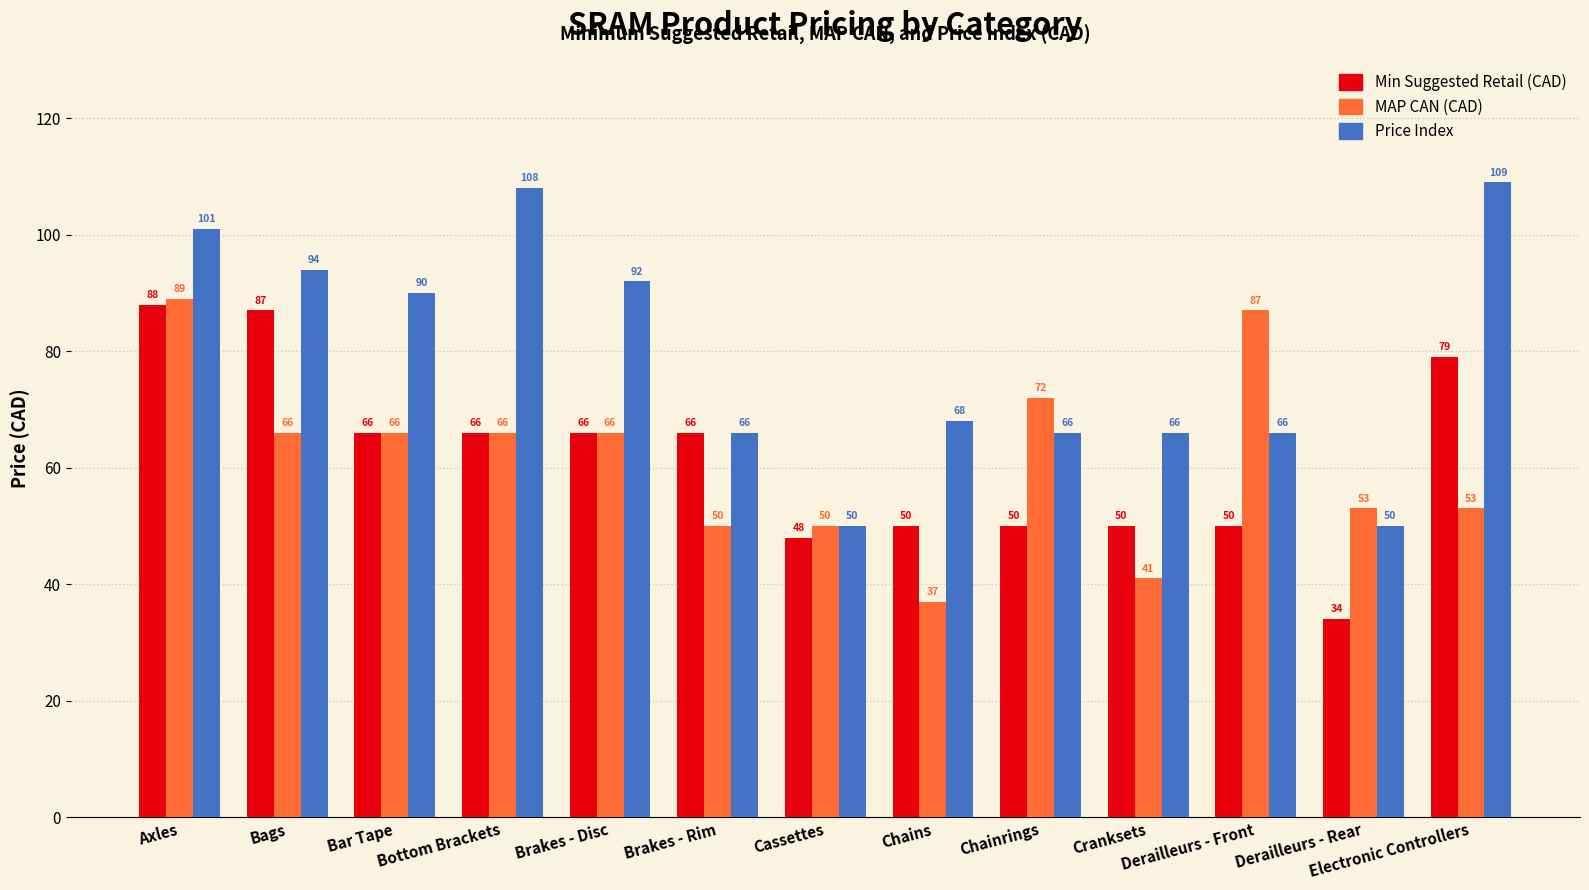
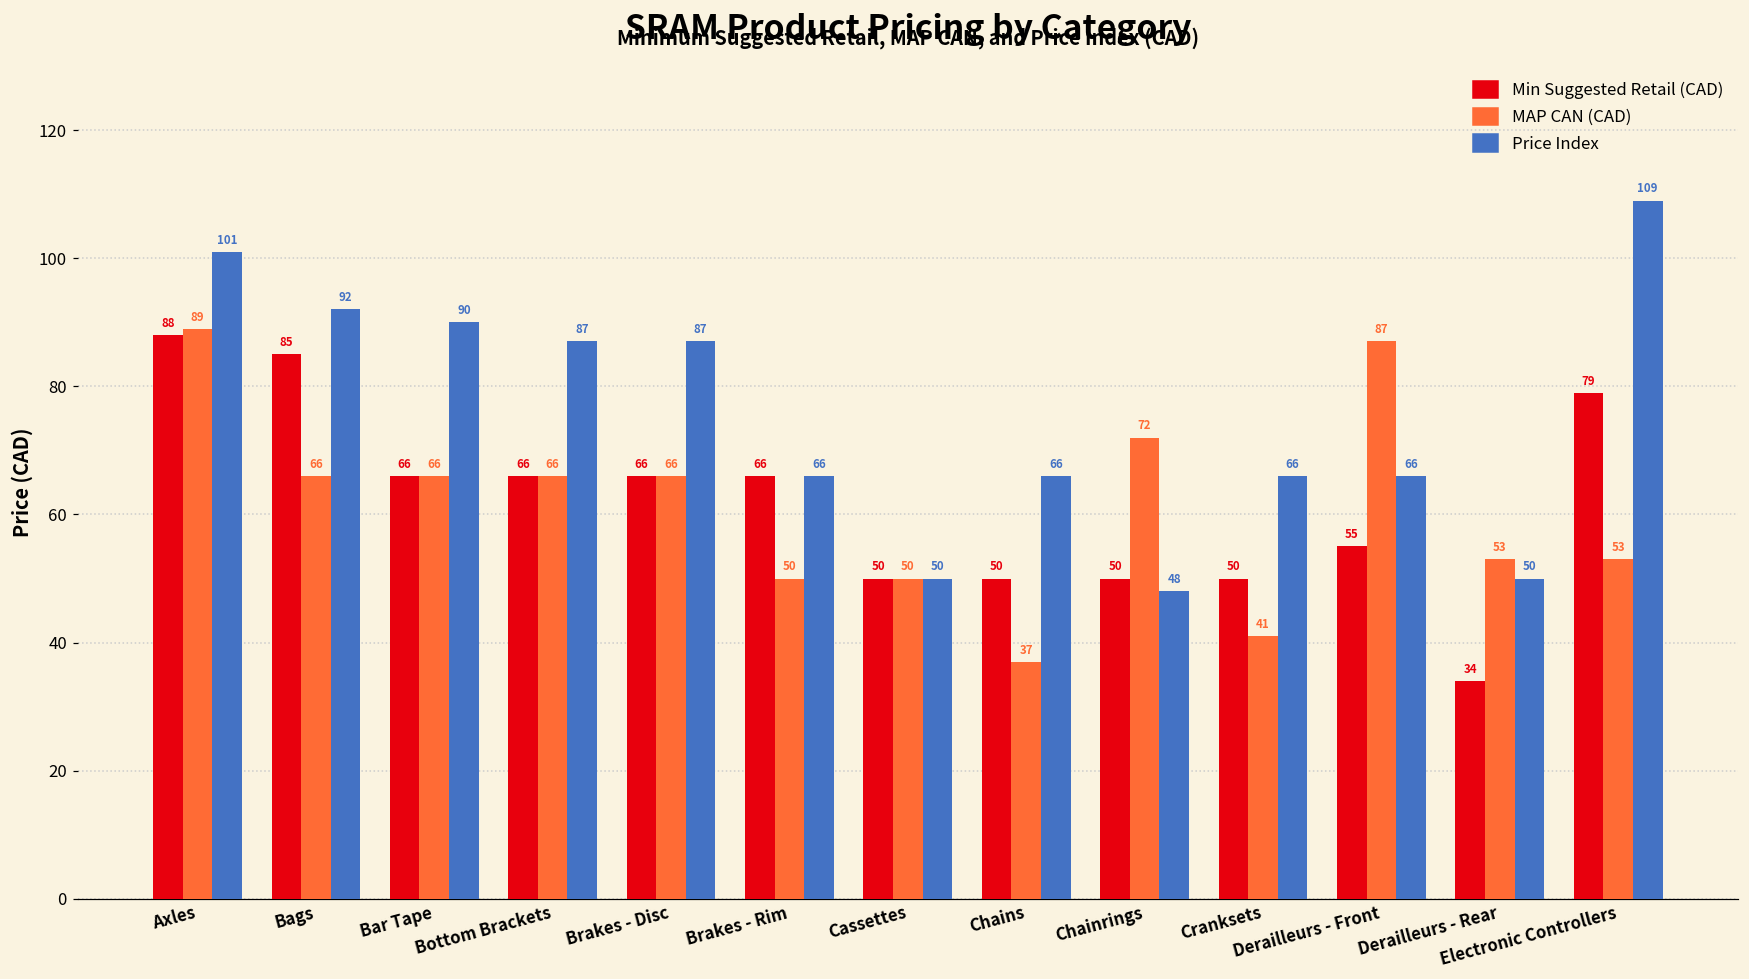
  {
    "Min Suggested Retail (CAD)": {
      "Axles": 88,
-     "Bags": 87,
+     "Bags": 85,
      "Bar Tape": 66,
      "Bottom Brackets": 66,
      "Brakes - Disc": 66,
      "Brakes - Rim": 66,
-     "Cassettes": 48,
+     "Cassettes": 50,
      "Chains": 50,
      "Chainrings": 50,
      "Cranksets": 50,
-     "Derailleurs - Front": 50,
+     "Derailleurs - Front": 55,
      "Derailleurs - Rear": 34,
      "Electronic Controllers": 79
    },
    "MAP CAN (CAD)": {
      "Axles": 89,
      "Bags": 66,
      "Bar Tape": 66,
      "Bottom Brackets": 66,
      "Brakes - Disc": 66,
      "Brakes - Rim": 50,
      "Cassettes": 50,
      "Chains": 37,
      "Chainrings": 72,
      "Cranksets": 41,
      "Derailleurs - Front": 87,
      "Derailleurs - Rear": 53,
      "Electronic Controllers": 53
    },
    "Price Index": {
      "Axles": 101,
-     "Bags": 94,
+     "Bags": 92,
      "Bar Tape": 90,
-     "Bottom Brackets": 108,
-     "Brakes - Disc": 92,
+     "Bottom Brackets": 87,
+     "Brakes - Disc": 87,
      "Brakes - Rim": 66,
      "Cassettes": 50,
-     "Chains": 68,
-     "Chainrings": 66,
+     "Chains": 66,
+     "Chainrings": 48,
      "Cranksets": 66,
      "Derailleurs - Front": 66,
      "Derailleurs - Rear": 50,
      "Electronic Controllers": 109
    }
  }
